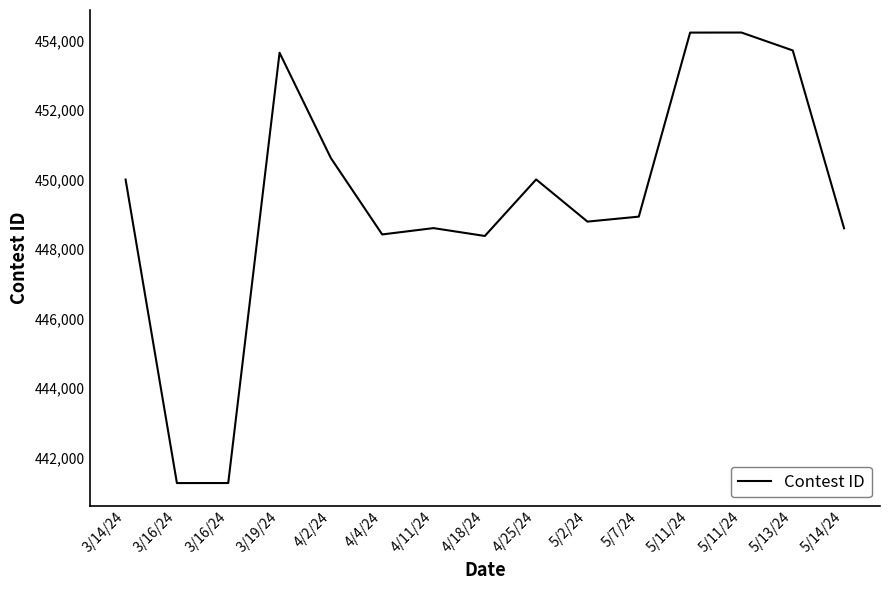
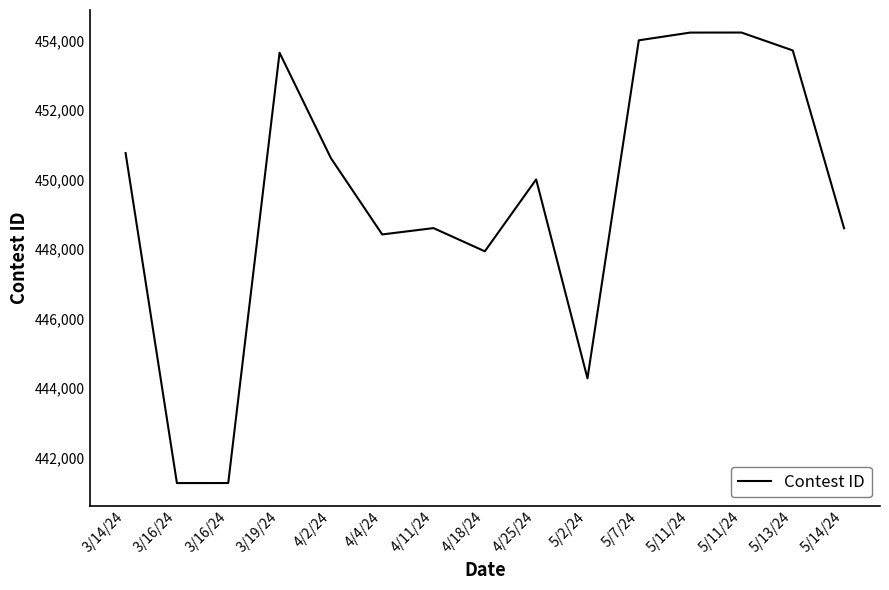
  {
-   "3/14/24": "450,000",
+   "3/14/24": "450,800",
    "3/19/24": "453,600",
    "4/2/24": "450,600",
    "4/4/24": "448,400",
    "4/11/24": "448,600",
-   "4/18/24": "448,400",
+   "4/18/24": "447,900",
    "4/25/24": "450,000",
-   "5/2/24": "448,800",
-   "5/7/24": "448,900",
+   "5/2/24": "444,300",
+   "5/7/24": "454,000",
    "5/13/24": "453,700",
    "5/14/24": "448,600"
  }
